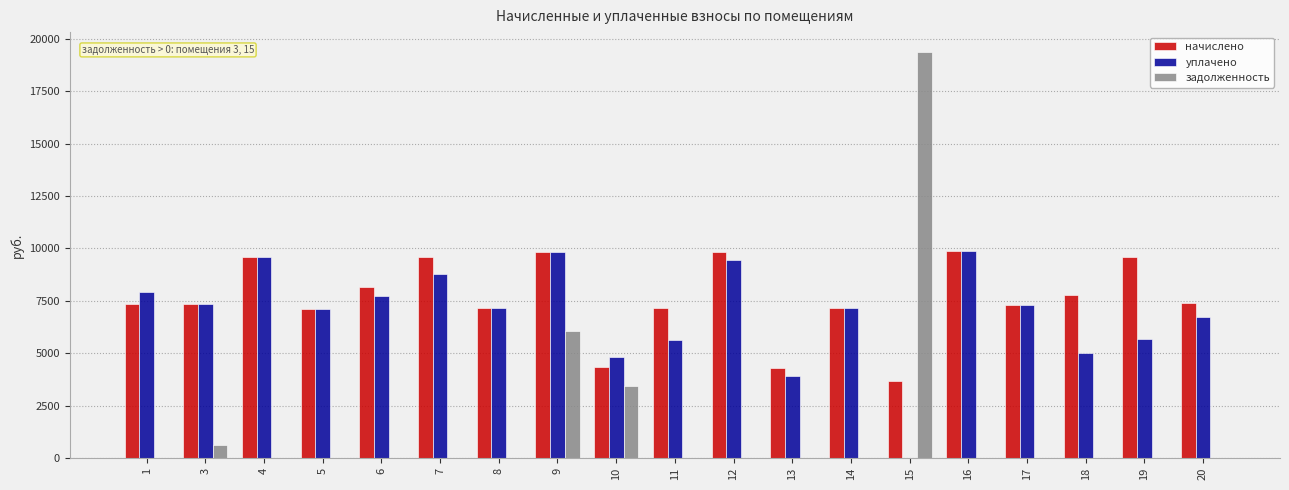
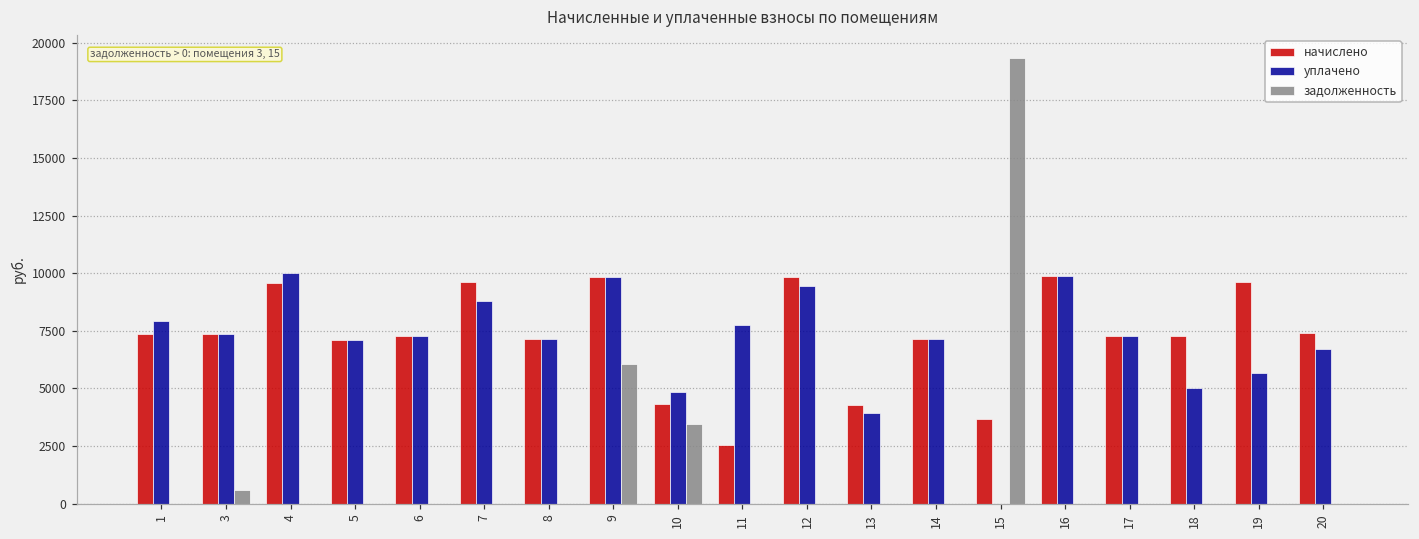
  {
    "начислено": {
      "1": 7300,
      "3": 7400,
      "4": 9600,
      "5": 7100,
-     "6": 8200,
+     "6": 7300,
      "7": 9600,
      "8": 7100,
      "9": 9800,
      "10": 4300,
-     "11": 7100,
+     "11": 2600,
      "12": 9800,
      "13": 4300,
      "14": 7200,
      "15": 3700,
      "16": 9900,
      "17": 7300,
-     "18": 7800,
+     "18": 7300,
      "19": 9600,
      "20": 7400
    },
    "уплачено": {
      "1": 7900,
      "3": 7400,
-     "4": 9600,
+     "4": 10000,
      "5": 7100,
-     "6": 7700,
+     "6": 7300,
      "7": 8800,
      "8": 7100,
      "9": 9800,
      "10": 4800,
-     "11": 5600,
+     "11": 7700,
      "12": 9500,
      "13": 3900,
      "14": 7200,
      "15": 0,
      "16": 9900,
      "17": 7300,
      "18": 5000,
      "19": 5700,
      "20": 6700
    },
    "задолженность": {
      "1": 0,
      "3": 600,
      "4": 0,
      "5": 0,
      "6": 0,
      "7": 0,
      "8": 0,
      "9": 6100,
      "10": 3400,
      "11": 0,
      "12": 0,
      "13": 0,
      "14": 0,
      "15": 19400,
      "16": 0,
      "17": 0,
      "18": 0,
      "19": 0,
      "20": 0
    }
  }
